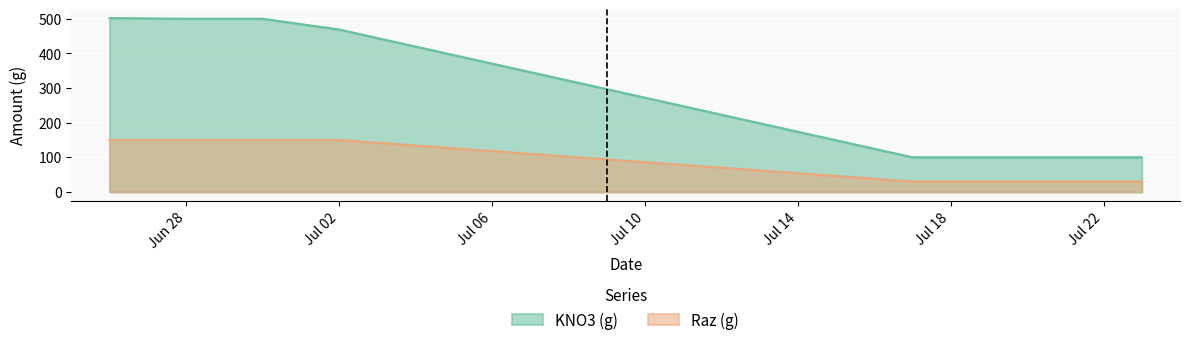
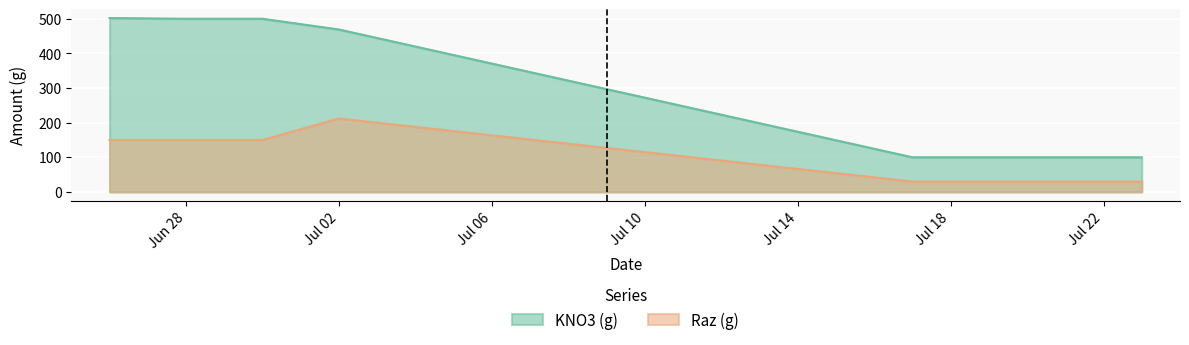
  {
    "KNO3 (g)": {
      "Jun 28": 500,
      "Jul 02": 470
    },
    "Raz (g)": {
      "Jun 28": 150,
-     "Jul 02": 150
+     "Jul 02": 210
    }
  }
